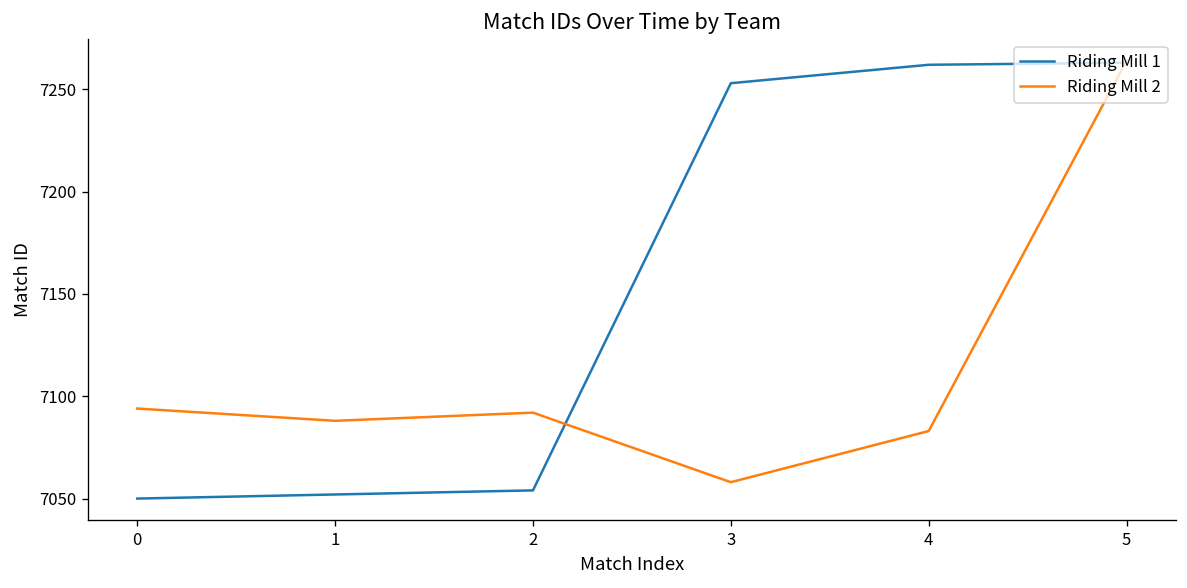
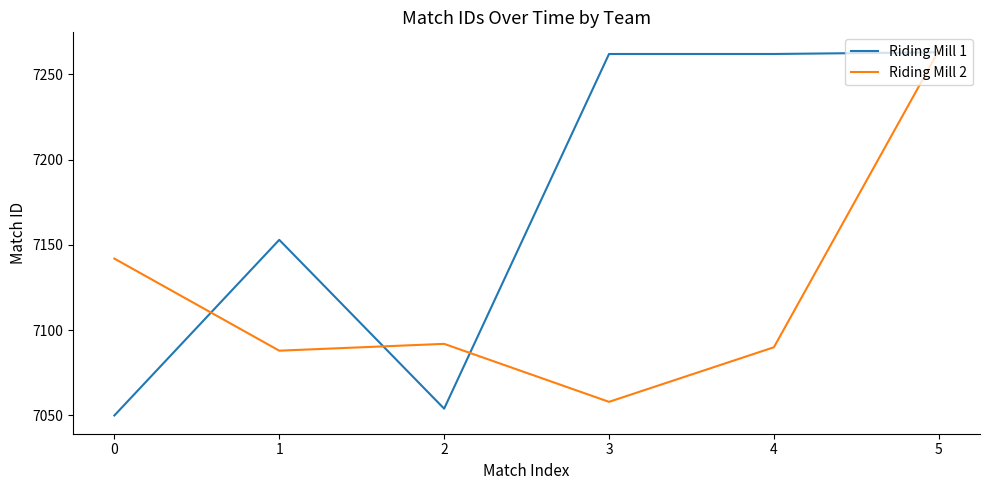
  {
    "Riding Mill 1": {
      "0": 7050,
-     "1": 7052,
+     "1": 7153,
      "2": 7054,
-     "3": 7253,
+     "3": 7262,
      "4": 7262
    },
    "Riding Mill 2": {
-     "0": 7094,
+     "0": 7142,
      "1": 7088,
      "2": 7092,
      "3": 7058,
-     "4": 7083
+     "4": 7090
    }
  }
